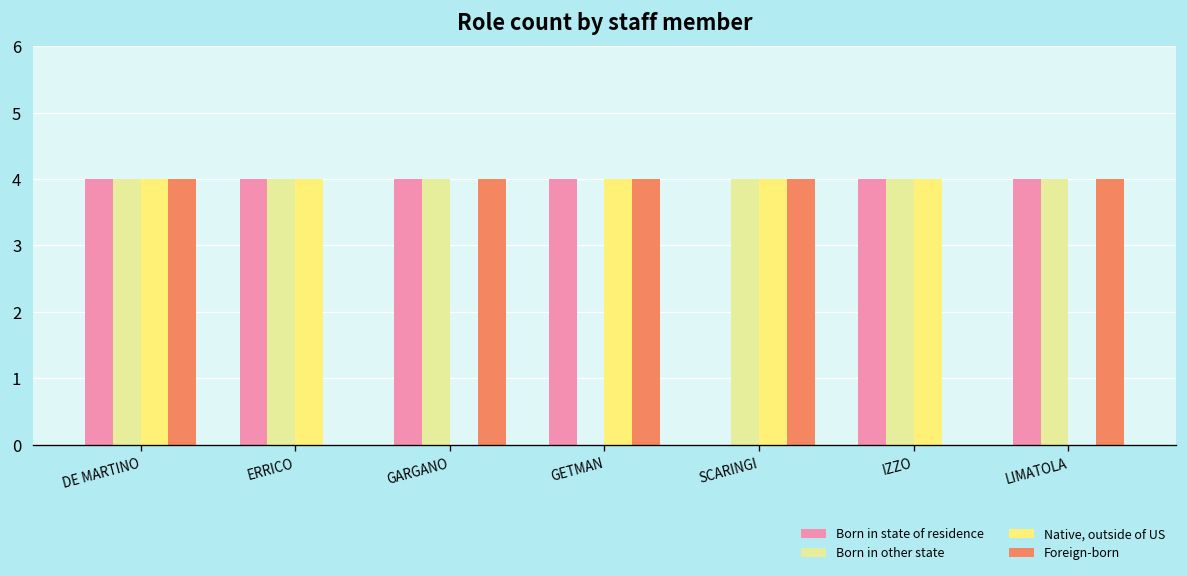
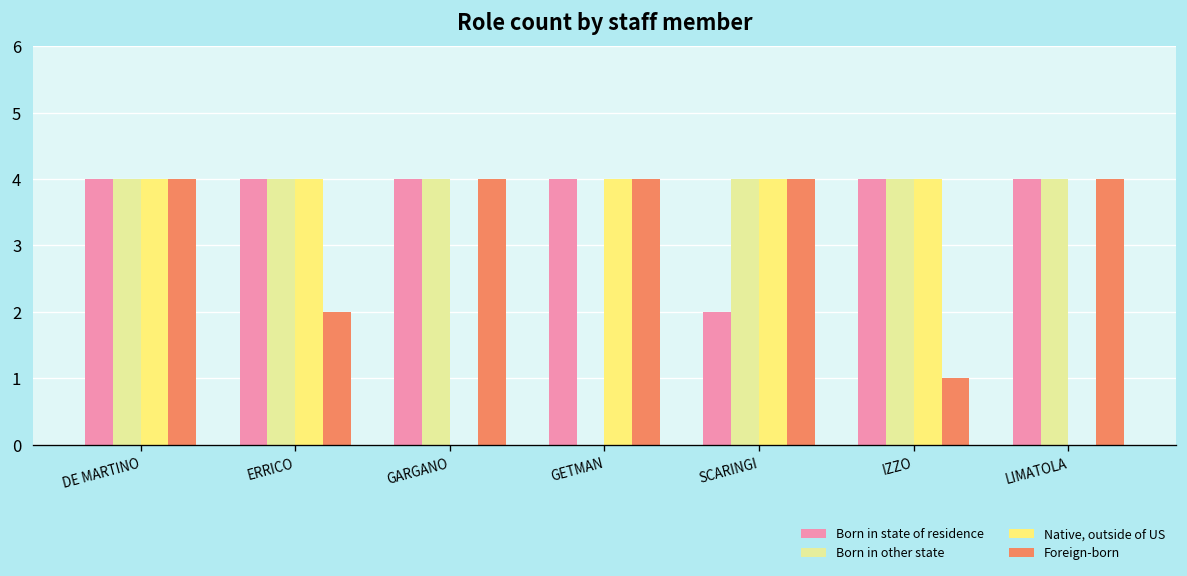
  {
    "Born in state of residence": {
      "DE MARTINO": 4,
      "ERRICO": 4,
      "GARGANO": 4,
      "GETMAN": 4,
-     "SCARINGI": 0,
+     "SCARINGI": 2,
      "IZZO": 4,
      "LIMATOLA": 4
    },
    "Foreign-born": {
      "DE MARTINO": 4,
-     "ERRICO": 0,
+     "ERRICO": 2,
      "GARGANO": 4,
      "GETMAN": 4,
      "SCARINGI": 4,
-     "IZZO": 0,
+     "IZZO": 1,
      "LIMATOLA": 4
    }
  }
